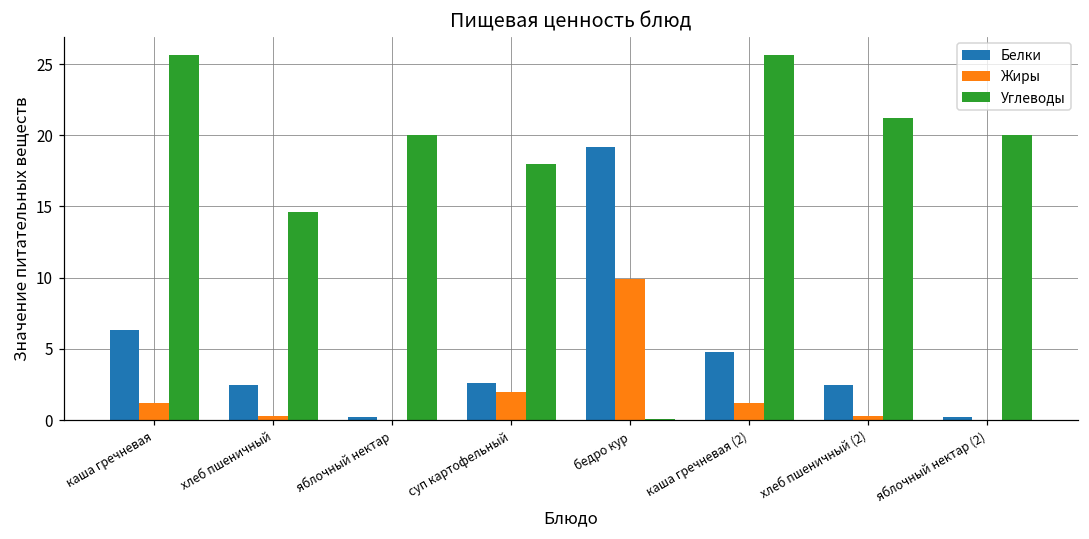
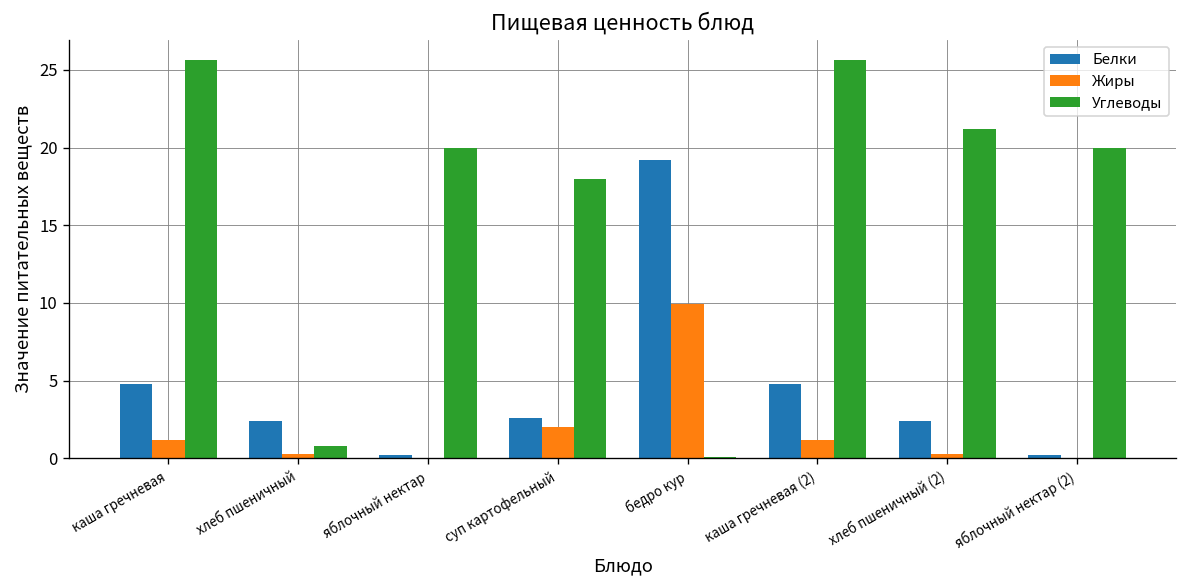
  {
    "Белки": {
-     "каша гречневая": 6.3,
+     "каша гречневая": 4.8,
      "хлеб пшеничный": 2.4,
      "яблочный нектар": 0.2,
      "суп картофельный": 2.6,
      "бедро кур": 19.2,
      "каша гречневая (2)": 4.8,
      "хлеб пшеничный (2)": 2.4,
      "яблочный нектар (2)": 0.2
    },
    "Жиры": {
      "каша гречневая": 1.2,
      "хлеб пшеничный": 0.3,
      "яблочный нектар": 0.0,
      "суп картофельный": 2.0,
      "бедро кур": 9.9,
      "каша гречневая (2)": 1.2,
      "хлеб пшеничный (2)": 0.3,
      "яблочный нектар (2)": 0.0
    },
    "Углеводы": {
      "каша гречневая": 25.7,
-     "хлеб пшеничный": 14.6,
+     "хлеб пшеничный": 0.8,
      "яблочный нектар": 20.0,
      "суп картофельный": 18.0,
      "каша гречневая (2)": 25.7,
      "хлеб пшеничный (2)": 21.2,
      "яблочный нектар (2)": 20.0
    }
  }
